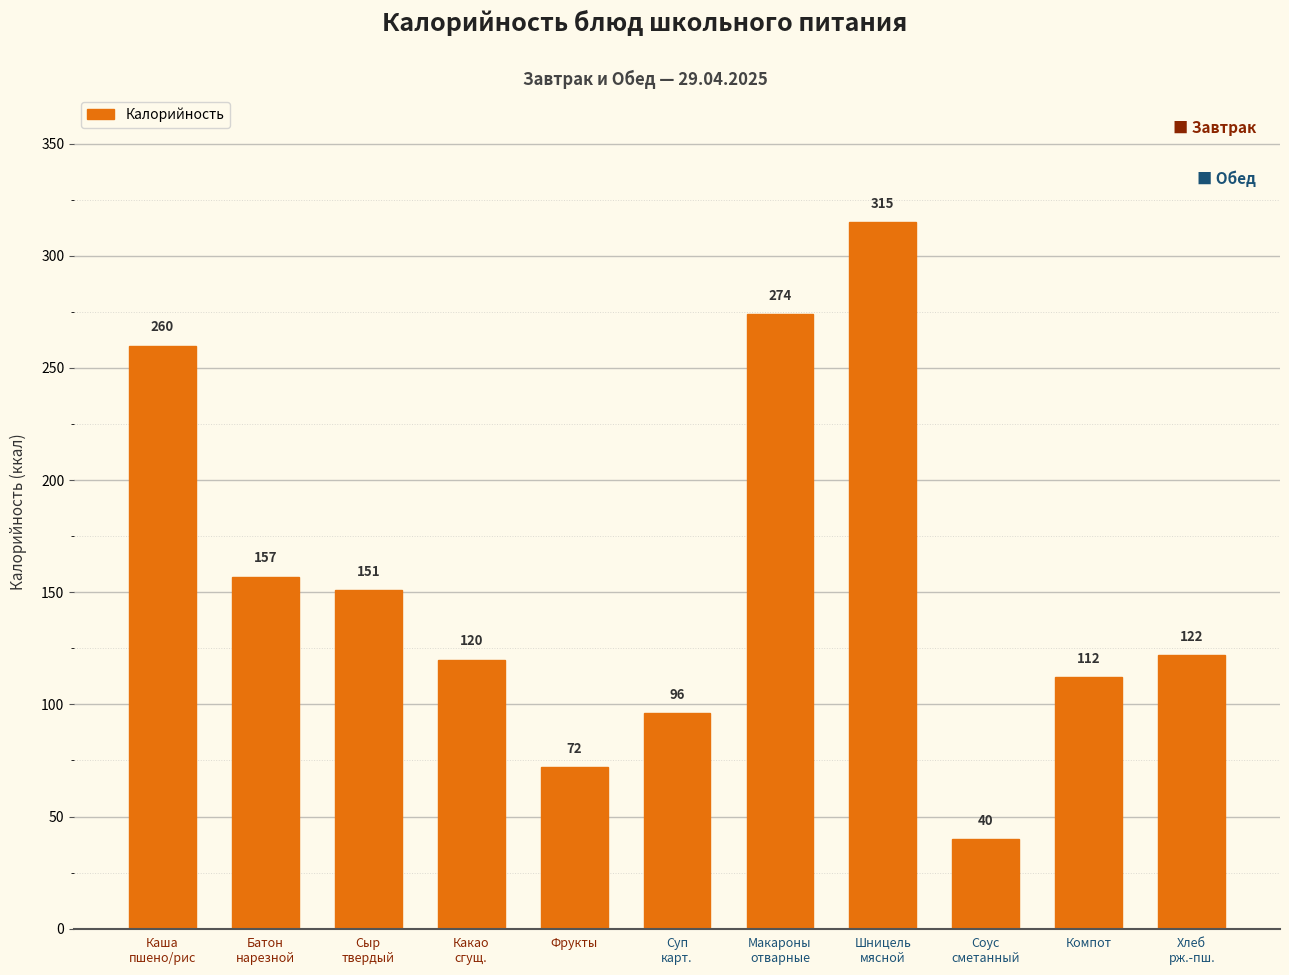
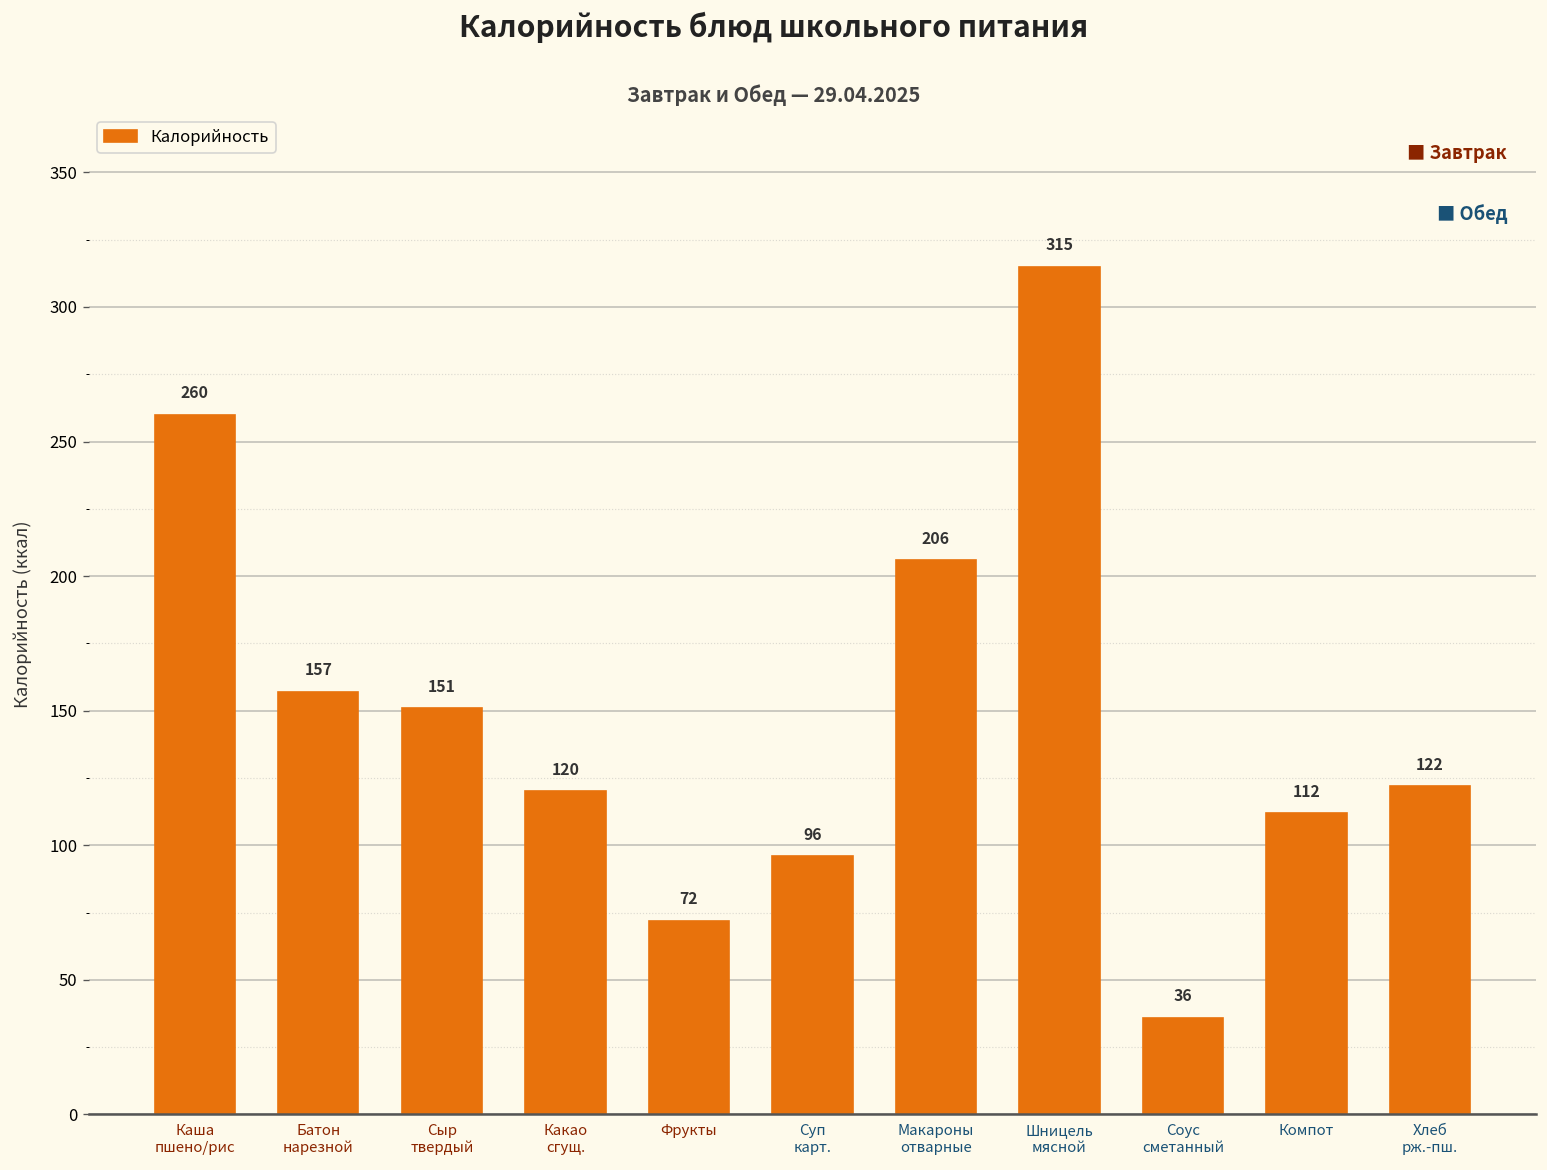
  {
    "Каша пшено/рис": 260,
    "Батон нарезной": 157,
    "Сыр твердый": 151,
    "Какао сгущ.": 120,
    "Фрукты": 72,
    "Суп карт.": 96,
-   "Макароны отварные": 274,
+   "Макароны отварные": 206,
    "Шницель мясной": 315,
-   "Соус сметанный": 40,
+   "Соус сметанный": 36,
    "Компот": 112,
    "Хлеб рж.-пш.": 122
  }
